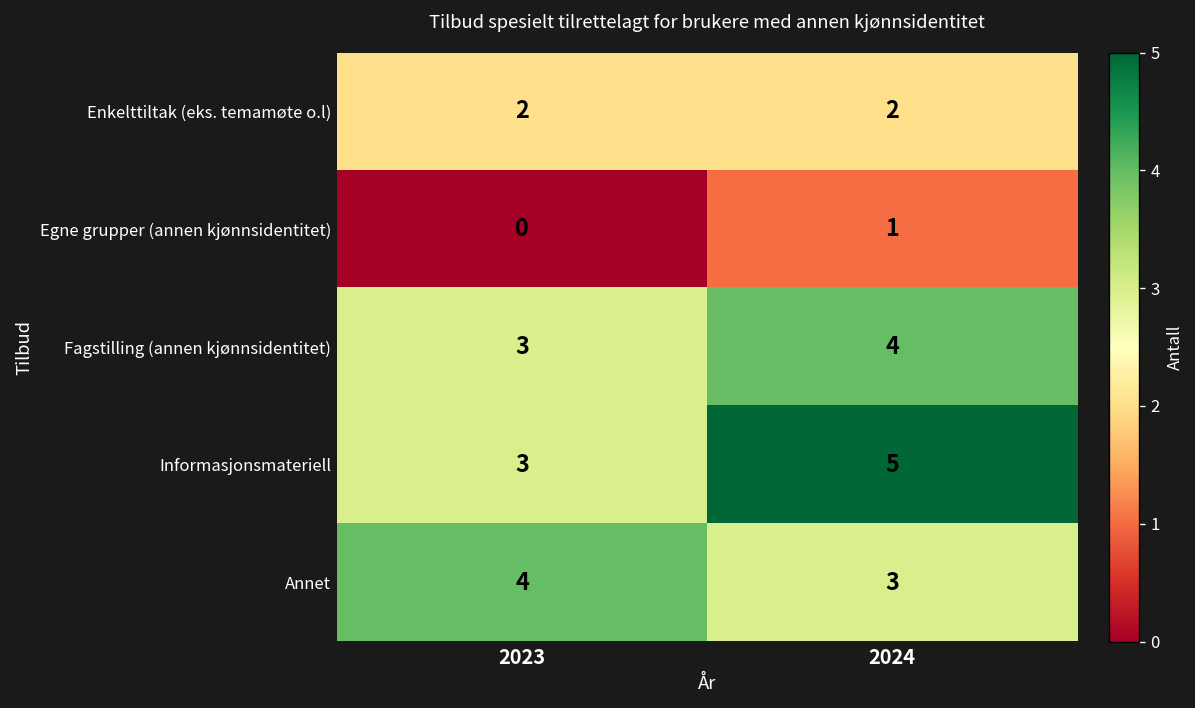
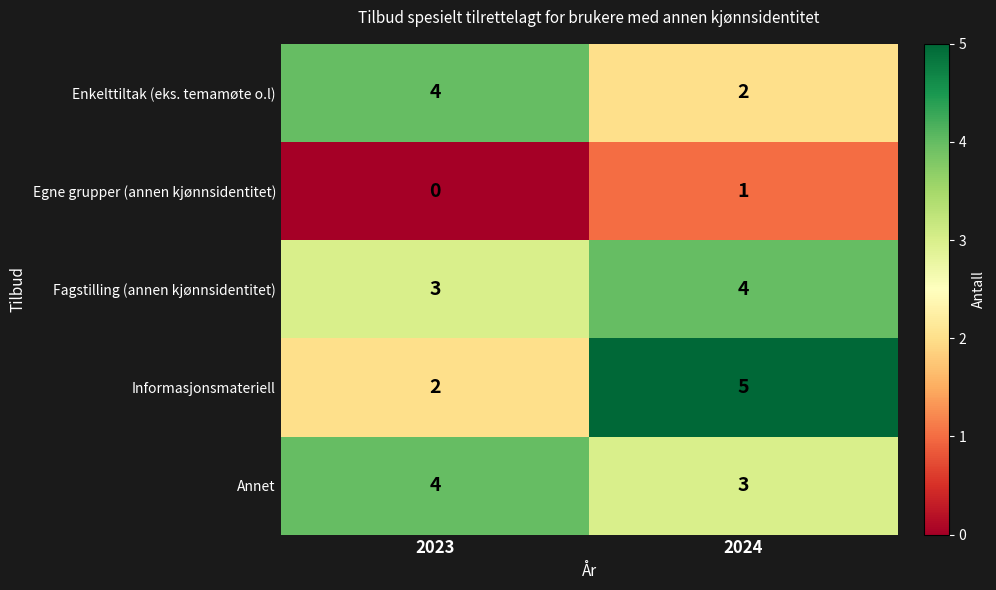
  {
    "Enkelttiltak (eks. temamøte o.l)": {
-     "2023": 2,
+     "2023": 4,
      "2024": 2
    },
    "Egne grupper (annen kjønnsidentitet)": {
      "2023": 0,
      "2024": 1
    },
    "Fagstilling (annen kjønnsidentitet)": {
      "2023": 3,
      "2024": 4
    },
    "Informasjonsmateriell": {
-     "2023": 3,
+     "2023": 2,
      "2024": 5
    },
    "Annet": {
      "2023": 4,
      "2024": 3
    }
  }
